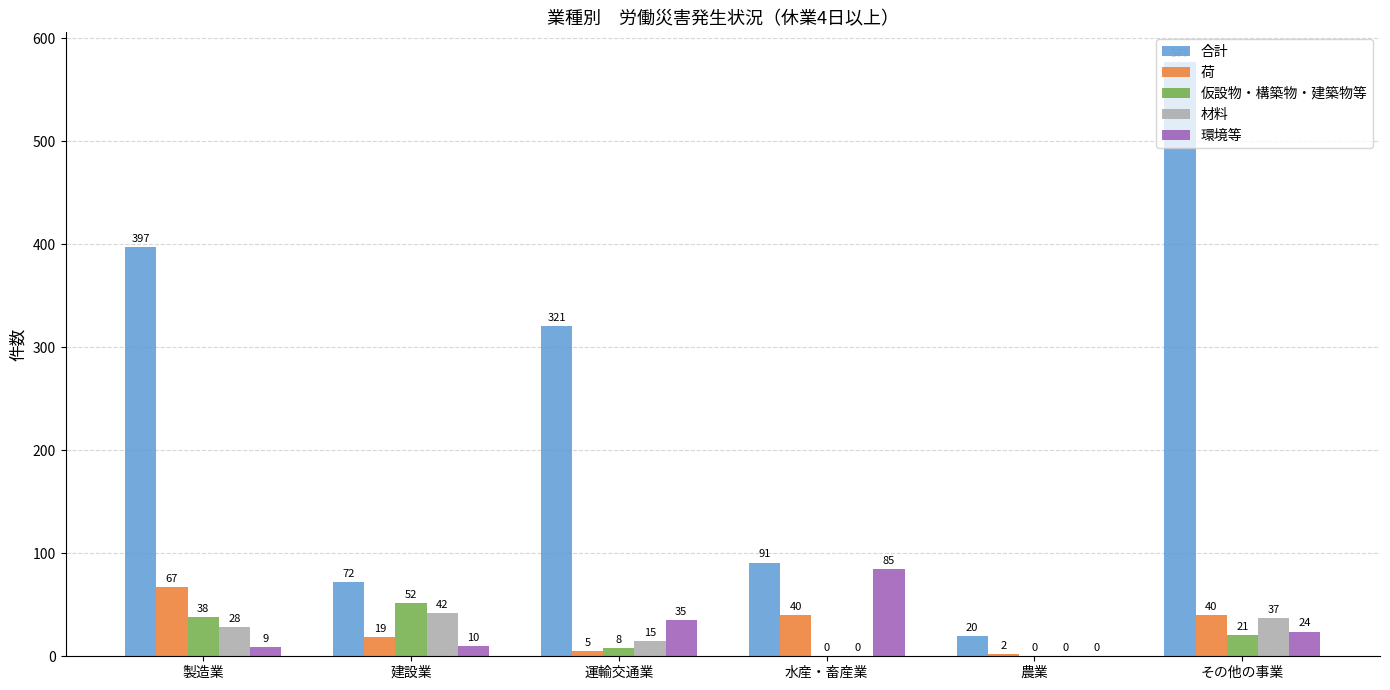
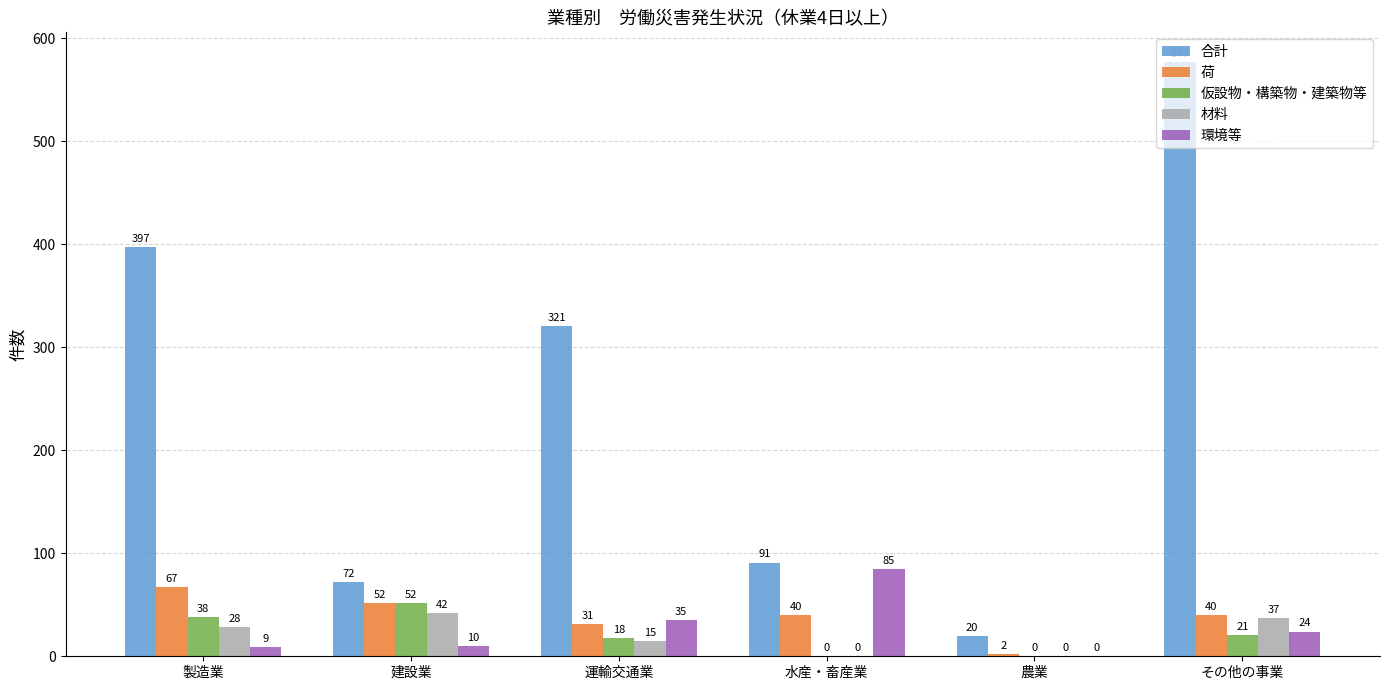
  {
    "合計": {
      "製造業": 397,
      "建設業": 72,
      "運輸交通業": 321,
      "水産・畜産業": 91,
      "農業": 20
    },
    "荷": {
      "製造業": 67,
-     "建設業": 19,
-     "運輸交通業": 5,
+     "建設業": 52,
+     "運輸交通業": 31,
      "水産・畜産業": 40,
      "農業": 2,
      "その他の事業": 40
    },
    "仮設物・構築物・建築物等": {
      "製造業": 38,
      "建設業": 52,
-     "運輸交通業": 8,
+     "運輸交通業": 18,
      "水産・畜産業": 0,
      "農業": 0,
      "その他の事業": 21
    },
    "材料": {
      "製造業": 28,
      "建設業": 42,
      "運輸交通業": 15,
      "水産・畜産業": 0,
      "農業": 0,
      "その他の事業": 37
    },
    "環境等": {
      "製造業": 9,
      "建設業": 10,
      "運輸交通業": 35,
      "水産・畜産業": 85,
      "農業": 0,
      "その他の事業": 24
    }
  }
